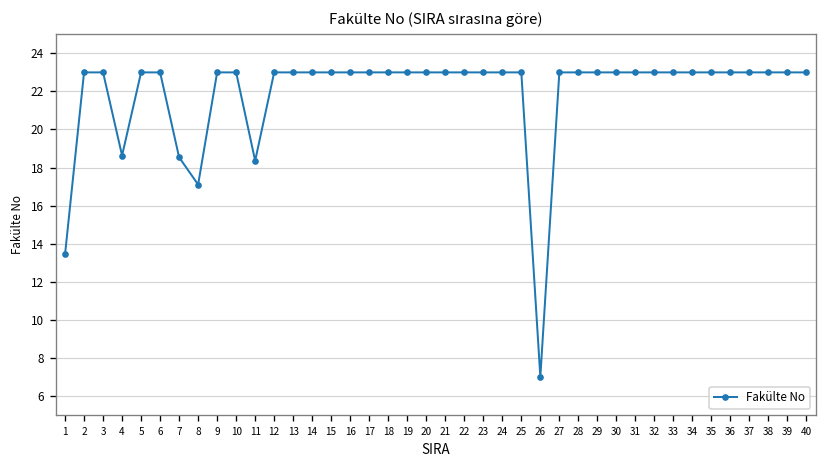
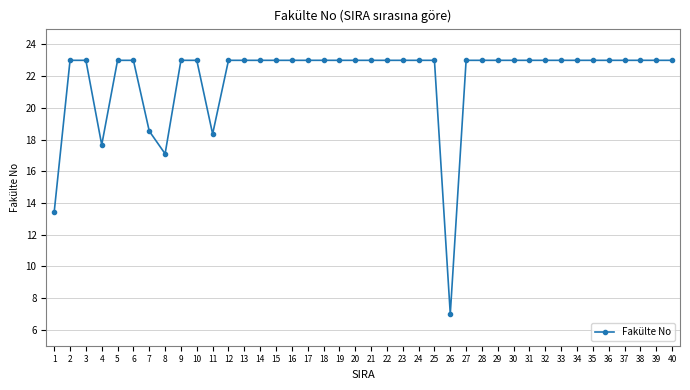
  {
    "1": 13.4,
    "2": 23.0,
    "3": 23.0,
-   "4": 18.6,
+   "4": 17.7,
    "5": 23.0,
    "6": 23.0,
    "7": 18.5,
    "8": 17.1,
    "9": 23.0,
    "10": 23.0,
    "11": 18.4,
    "12": 23.0,
    "13": 23.0,
    "14": 23.0,
    "15": 23.0,
    "16": 23.0,
    "17": 23.0,
    "18": 23.0,
    "19": 23.0,
    "20": 23.0,
    "21": 23.0,
    "22": 23.0,
    "23": 23.0,
    "24": 23.0,
    "25": 23.0,
    "26": 7.0,
    "27": 23.0,
    "28": 23.0,
    "29": 23.0,
    "30": 23.0,
    "31": 23.0,
    "32": 23.0,
    "33": 23.0,
    "34": 23.0,
    "35": 23.0,
    "36": 23.0,
    "37": 23.0,
    "38": 23.0,
    "39": 23.0,
    "40": 23.0
  }
